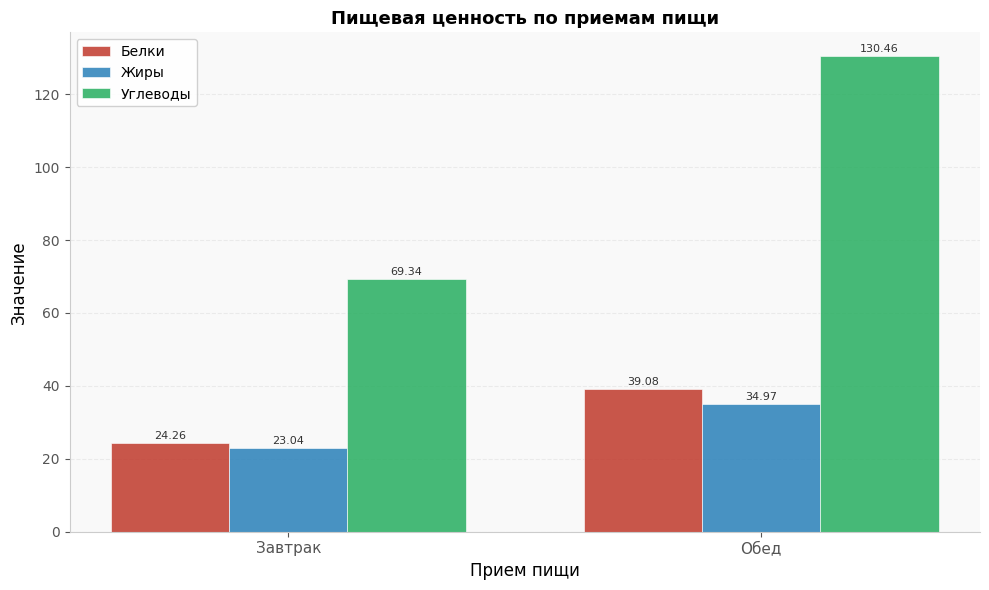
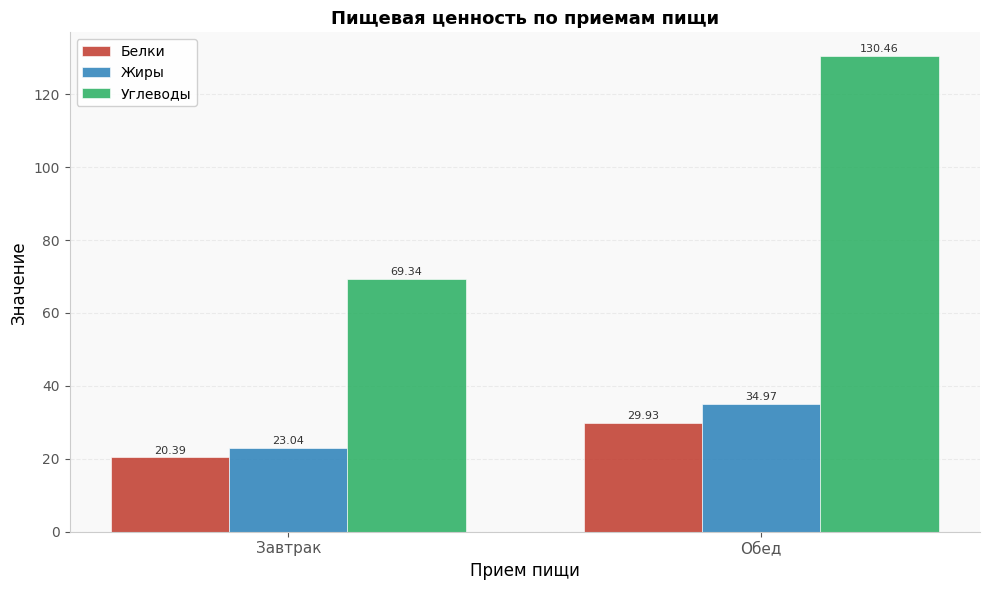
  {
    "Белки": {
-     "Завтрак": 24.26,
-     "Обед": 39.08
+     "Завтрак": 20.39,
+     "Обед": 29.93
    },
    "Жиры": {
      "Завтрак": 23.04,
      "Обед": 34.97
    },
    "Углеводы": {
      "Завтрак": 69.34,
      "Обед": 130.46
    }
  }
